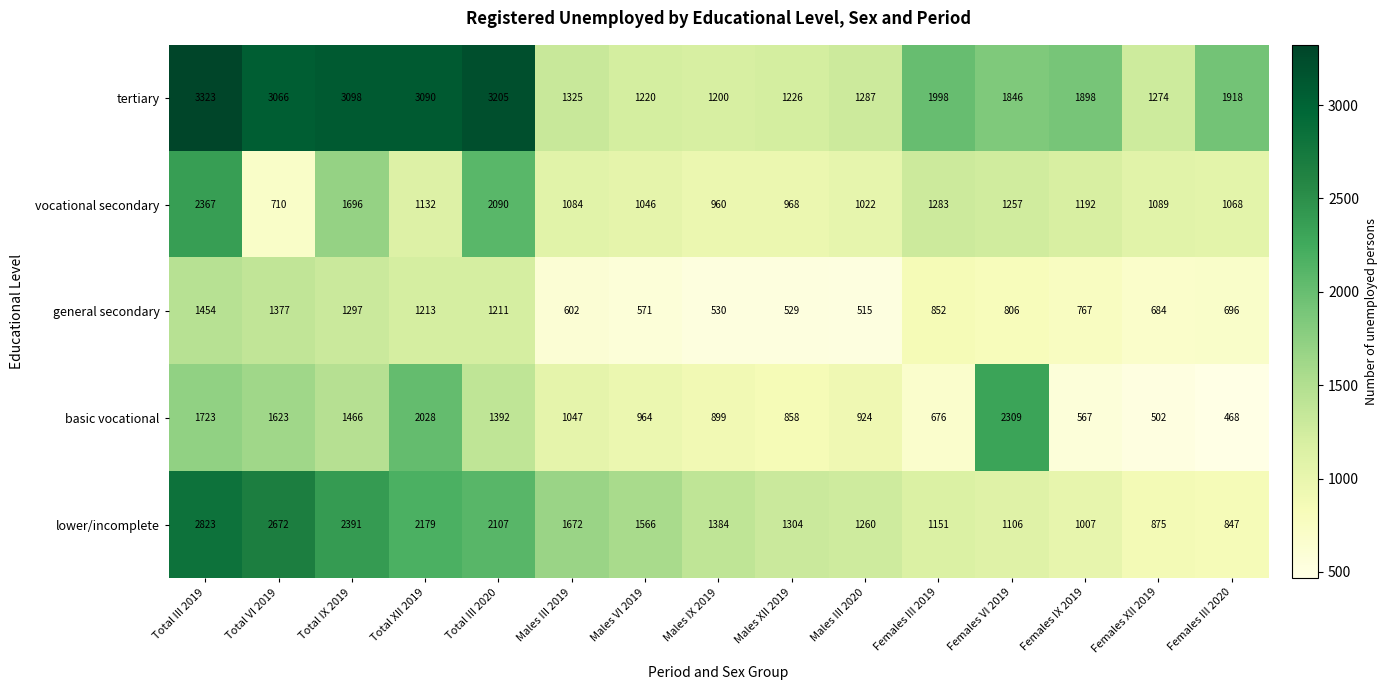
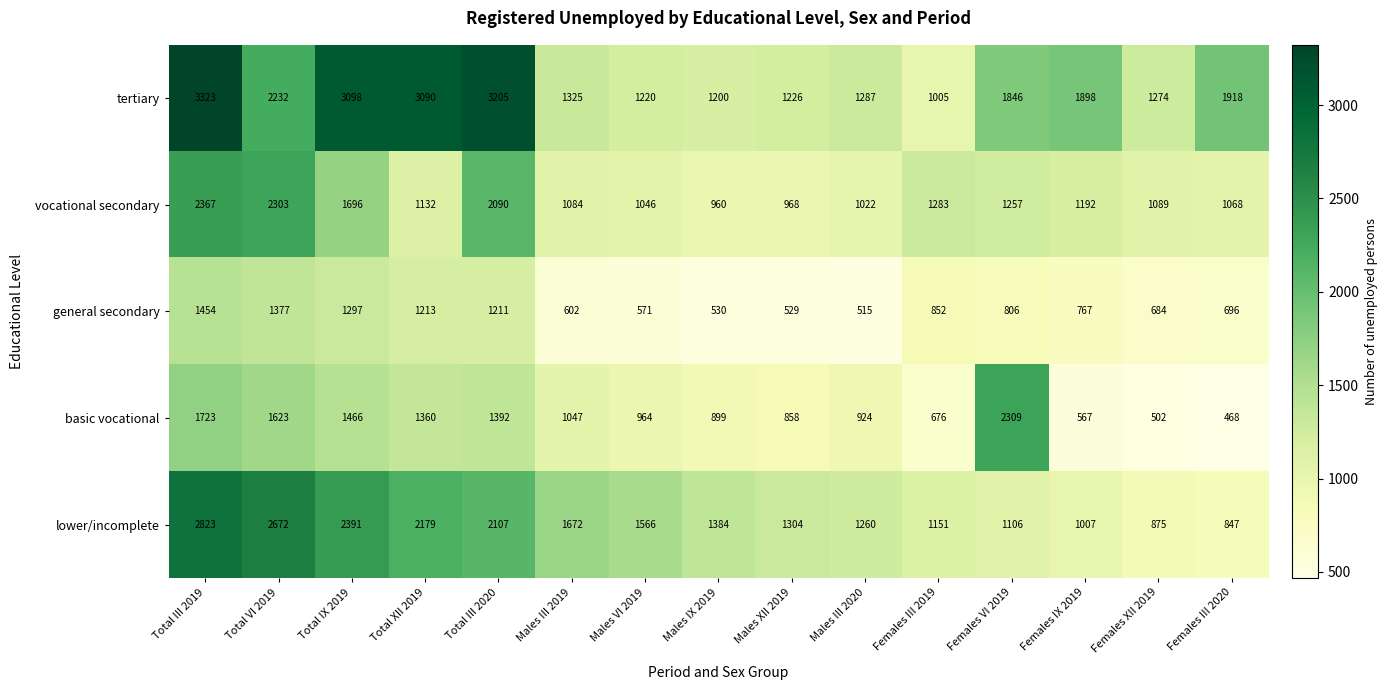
  {
    "tertiary": {
      "Total III 2019": 3323,
-     "Total VI 2019": 3066,
+     "Total VI 2019": 2232,
      "Total IX 2019": 3098,
      "Total XII 2019": 3090,
      "Total III 2020": 3205,
      "Males III 2019": 1325,
      "Males VI 2019": 1220,
      "Males IX 2019": 1200,
      "Males XII 2019": 1226,
      "Males III 2020": 1287,
-     "Females III 2019": 1998,
+     "Females III 2019": 1005,
      "Females VI 2019": 1846,
      "Females IX 2019": 1898,
      "Females XII 2019": 1274,
      "Females III 2020": 1918
    },
    "vocational secondary": {
      "Total III 2019": 2367,
-     "Total VI 2019": 710,
+     "Total VI 2019": 2303,
      "Total IX 2019": 1696,
      "Total XII 2019": 1132,
      "Total III 2020": 2090,
      "Males III 2019": 1084,
      "Males VI 2019": 1046,
      "Males IX 2019": 960,
      "Males XII 2019": 968,
      "Males III 2020": 1022,
      "Females III 2019": 1283,
      "Females VI 2019": 1257,
      "Females IX 2019": 1192,
      "Females XII 2019": 1089,
      "Females III 2020": 1068
    },
    "general secondary": {
      "Total III 2019": 1454,
      "Total VI 2019": 1377,
      "Total IX 2019": 1297,
      "Total XII 2019": 1213,
      "Total III 2020": 1211,
      "Males III 2019": 602,
      "Males VI 2019": 571,
      "Males IX 2019": 530,
      "Males XII 2019": 529,
      "Males III 2020": 515,
      "Females III 2019": 852,
      "Females VI 2019": 806,
      "Females IX 2019": 767,
      "Females XII 2019": 684,
      "Females III 2020": 696
    },
    "basic vocational": {
      "Total III 2019": 1723,
      "Total VI 2019": 1623,
      "Total IX 2019": 1466,
-     "Total XII 2019": 2028,
+     "Total XII 2019": 1360,
      "Total III 2020": 1392,
      "Males III 2019": 1047,
      "Males VI 2019": 964,
      "Males IX 2019": 899,
      "Males XII 2019": 858,
      "Males III 2020": 924,
      "Females III 2019": 676,
      "Females VI 2019": 2309,
      "Females IX 2019": 567,
      "Females XII 2019": 502,
      "Females III 2020": 468
    },
    "lower/incomplete": {
      "Total III 2019": 2823,
      "Total VI 2019": 2672,
      "Total IX 2019": 2391,
      "Total XII 2019": 2179,
      "Total III 2020": 2107,
      "Males III 2019": 1672,
      "Males VI 2019": 1566,
      "Males IX 2019": 1384,
      "Males XII 2019": 1304,
      "Males III 2020": 1260,
      "Females III 2019": 1151,
      "Females VI 2019": 1106,
      "Females IX 2019": 1007,
      "Females XII 2019": 875,
      "Females III 2020": 847
    }
  }
